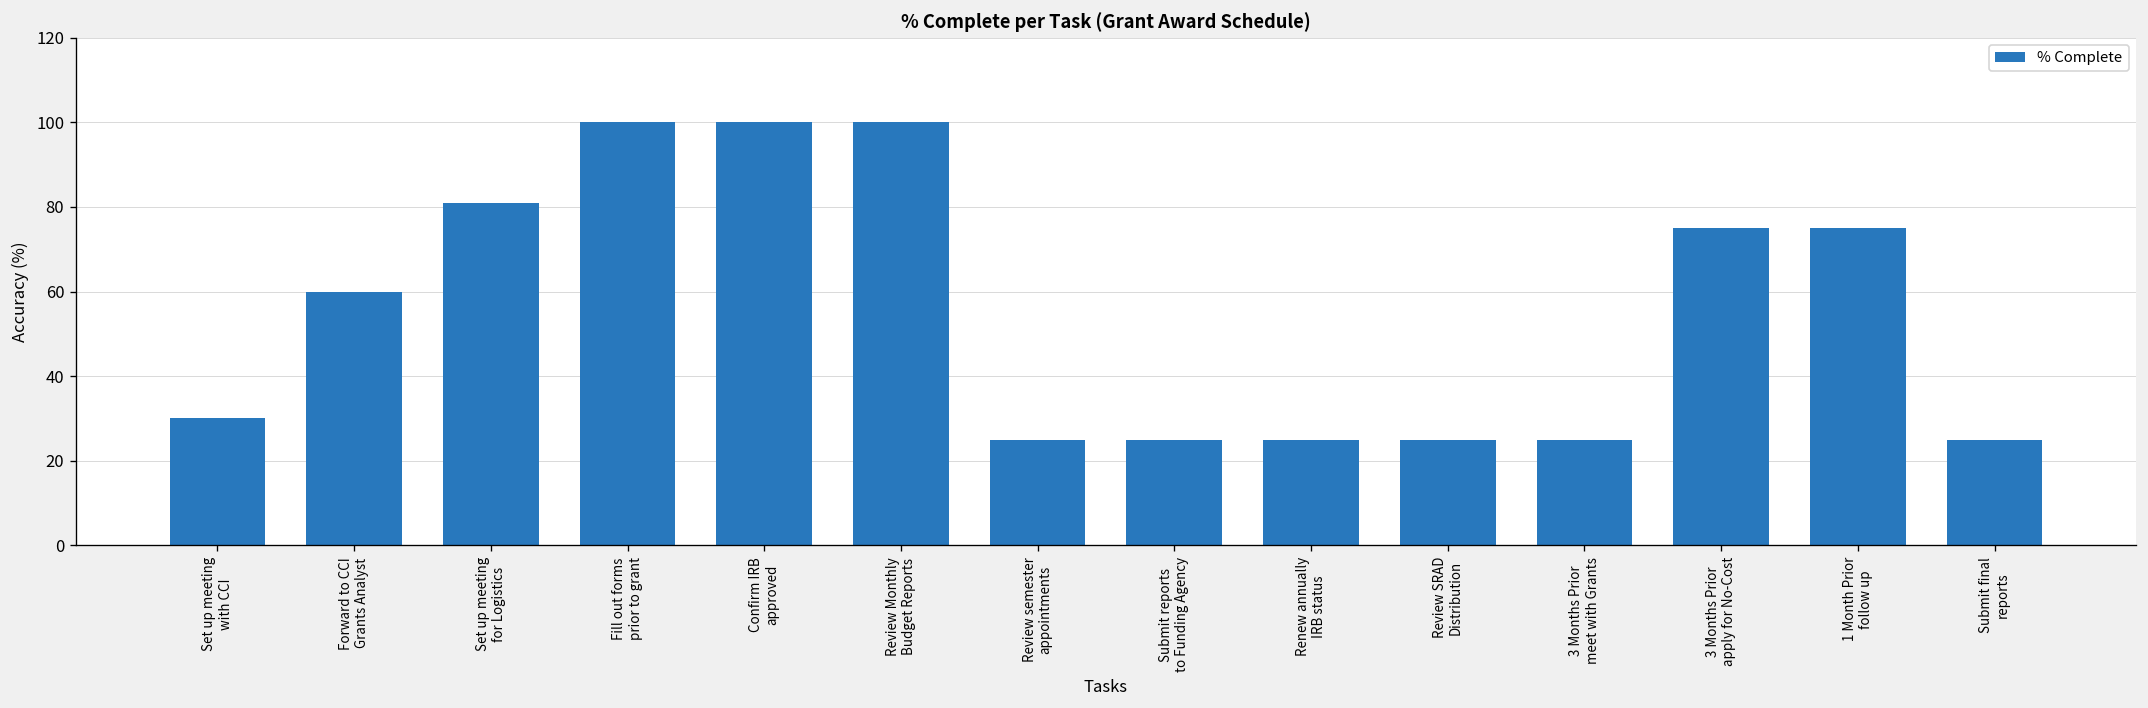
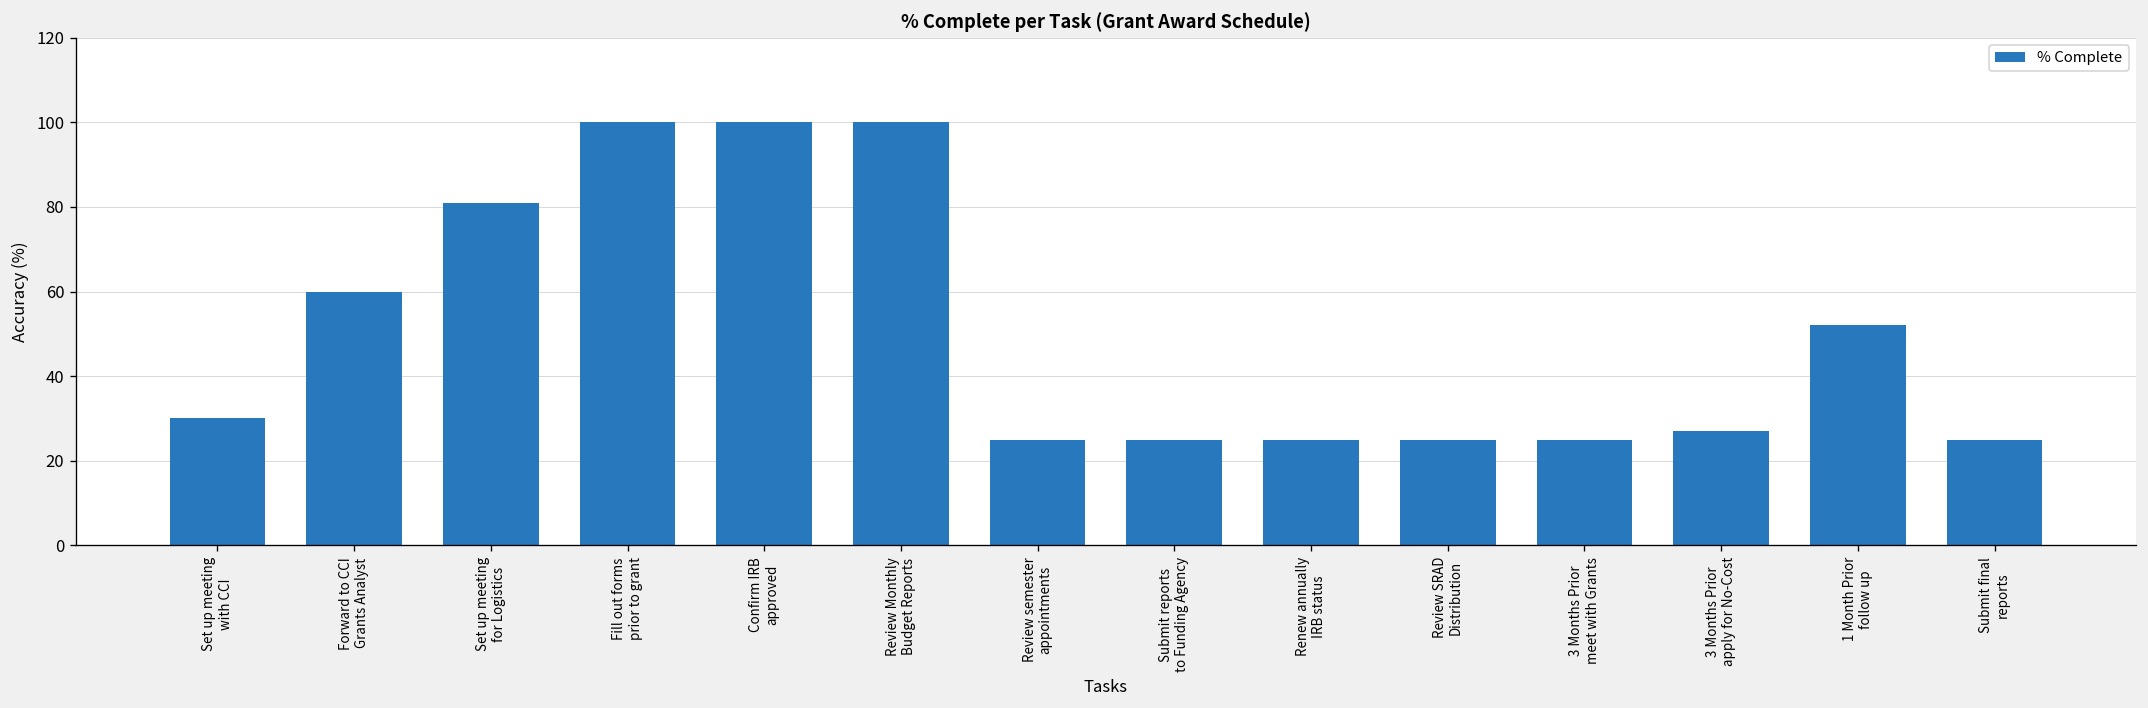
  {
    "Set up meeting with CCI": 30,
    "Forward to CCI Grants Analyst": 60,
    "Set up meeting for Logistics": 81,
    "Fill out forms prior to grant": 100,
    "Confirm IRB approved": 100,
    "Review Monthly Budget Reports": 100,
    "Review semester appointments": 25,
    "Submit reports to Funding Agency": 25,
    "Renew annually IRB status": 25,
    "Review SRAD Distribution": 25,
    "3 Months Prior meet with Grants": 25,
-   "3 Months Prior apply for No-Cost": 75,
-   "1 Month Prior follow up": 75,
+   "3 Months Prior apply for No-Cost": 27,
+   "1 Month Prior follow up": 52,
    "Submit final reports": 25
  }
